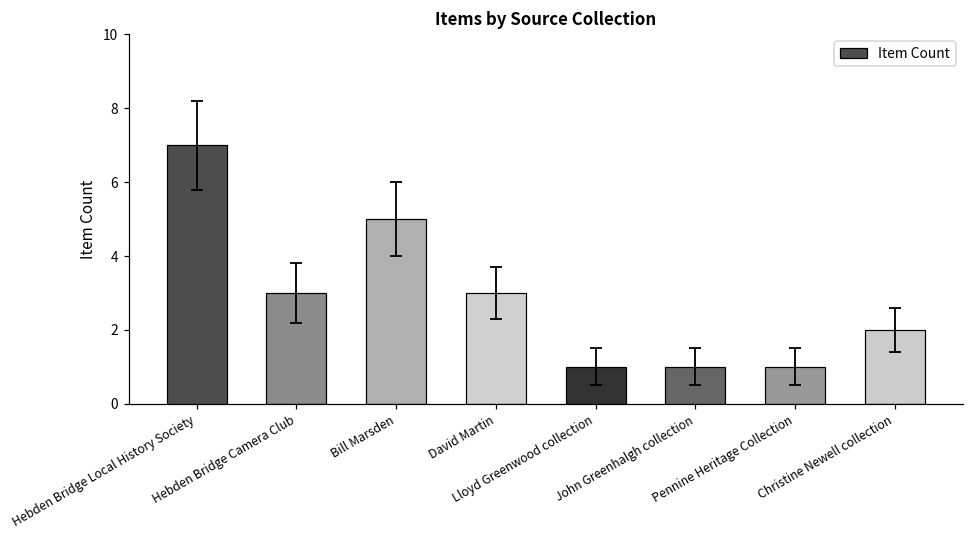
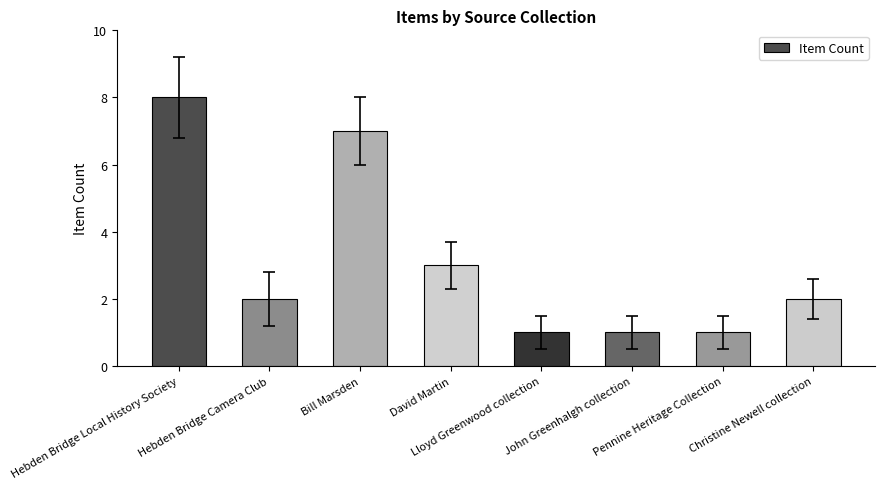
  {
    "Item Count": {
-     "Hebden Bridge Local History Society": 7,
-     "Hebden Bridge Camera Club": 3,
-     "Bill Marsden": 5,
+     "Hebden Bridge Local History Society": 8,
+     "Hebden Bridge Camera Club": 2,
+     "Bill Marsden": 7,
      "David Martin": 3,
      "Lloyd Greenwood collection": 1,
      "John Greenhalgh collection": 1,
      "Pennine Heritage Collection": 1,
      "Christine Newell collection": 2
    }
  }
